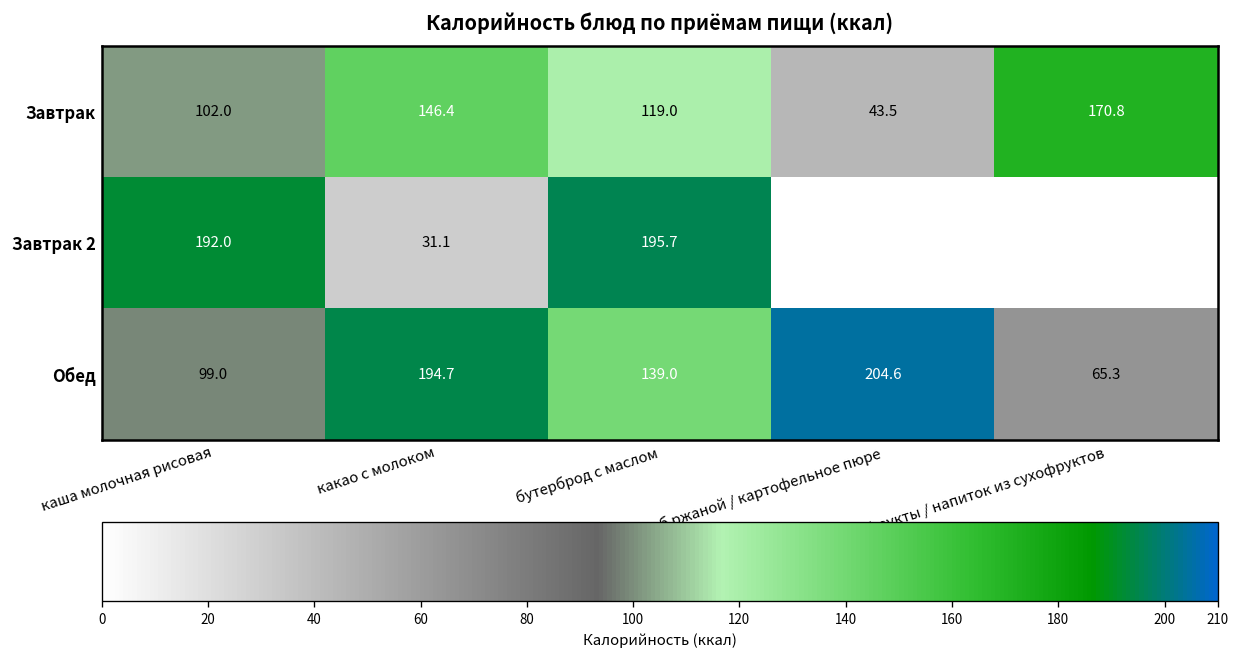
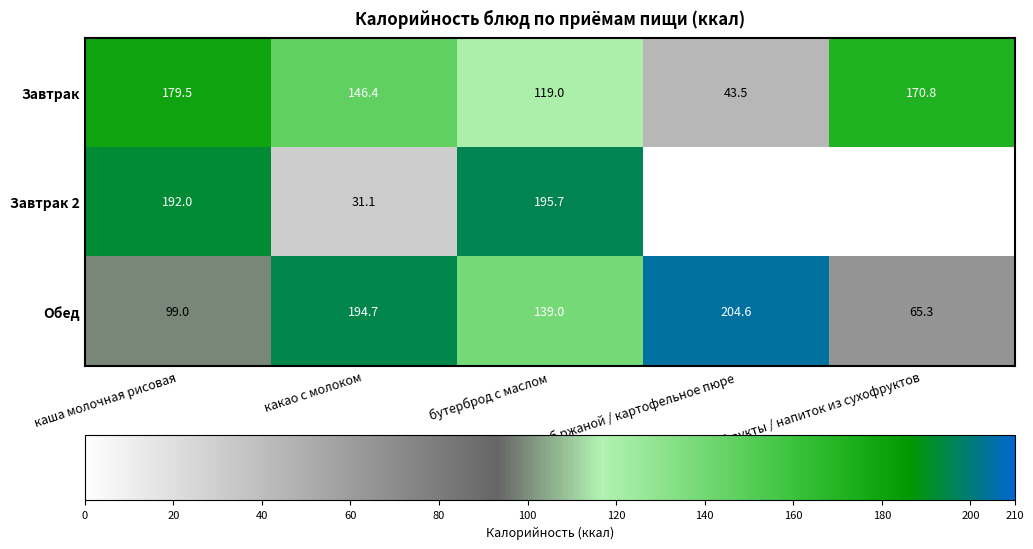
  {
    "Завтрак": {
-     "каша молочная рисовая": 102.0,
+     "каша молочная рисовая": 179.5,
      "какао с молоком": 146.4,
      "бутерброд с маслом": 119.0,
      "хлеб ржаной / картофельное пюре": 43.5,
      "фрукты / напиток из сухофруктов": 170.8
    },
    "Завтрак 2": {
      "каша молочная рисовая": 192.0,
      "какао с молоком": 31.1,
      "бутерброд с маслом": 195.7
    },
    "Обед": {
      "каша молочная рисовая": 99.0,
      "какао с молоком": 194.7,
      "бутерброд с маслом": 139.0,
      "хлеб ржаной / картофельное пюре": 204.6,
      "фрукты / напиток из сухофруктов": 65.3
    }
  }
